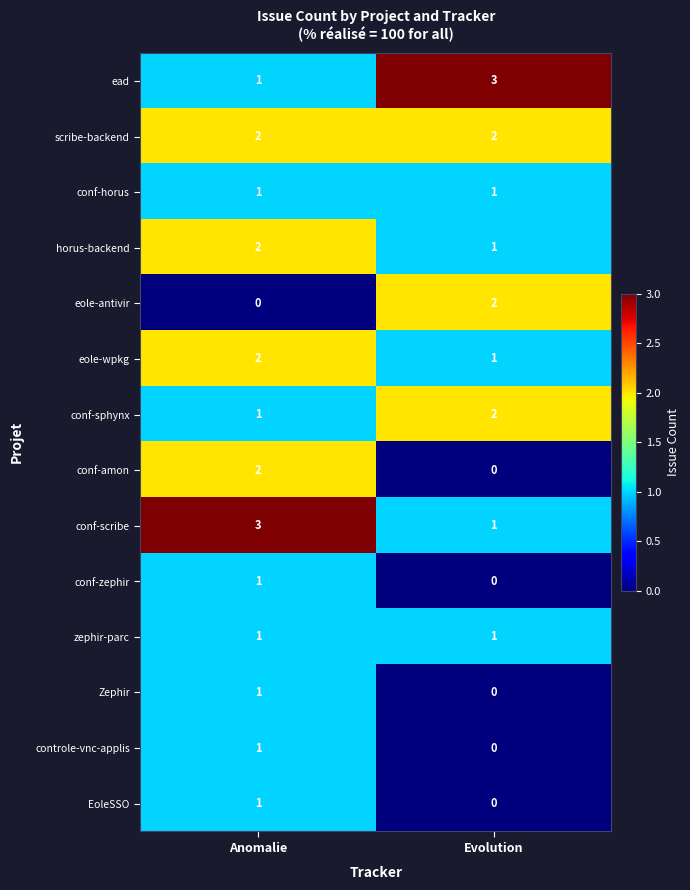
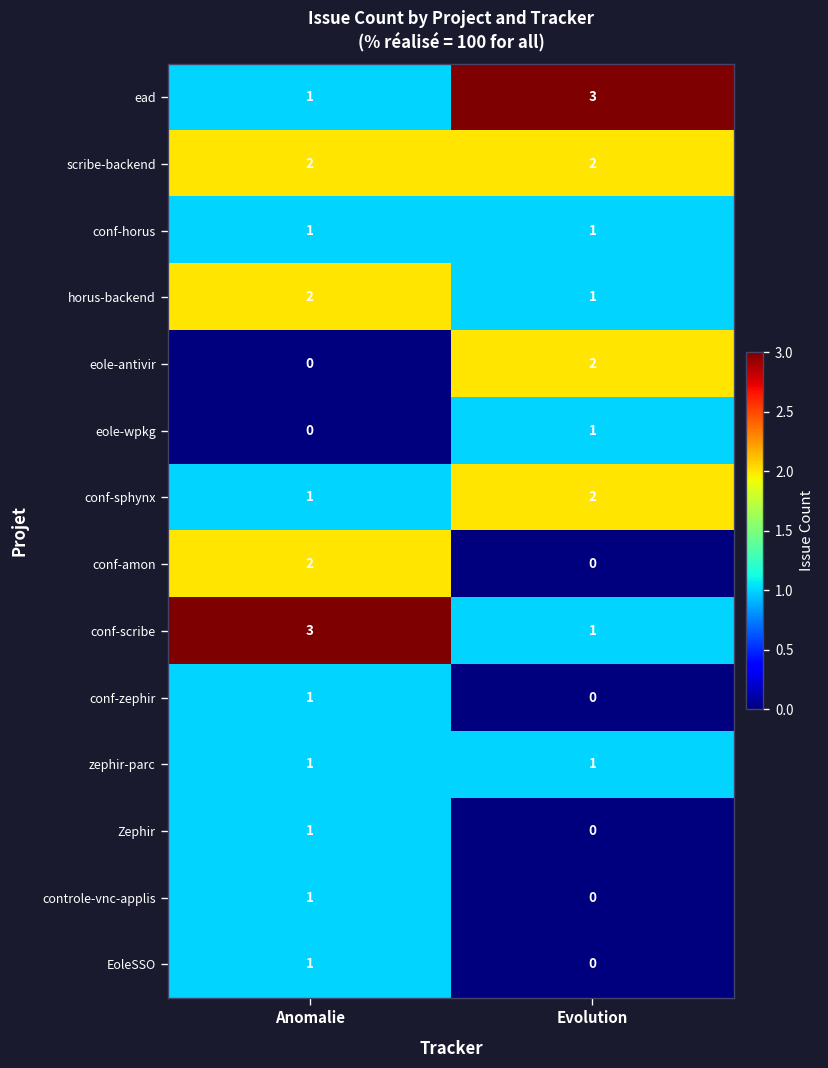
  {
    "eole-wpkg": {
-     "Anomalie": 2
+     "Anomalie": 0
    }
  }
